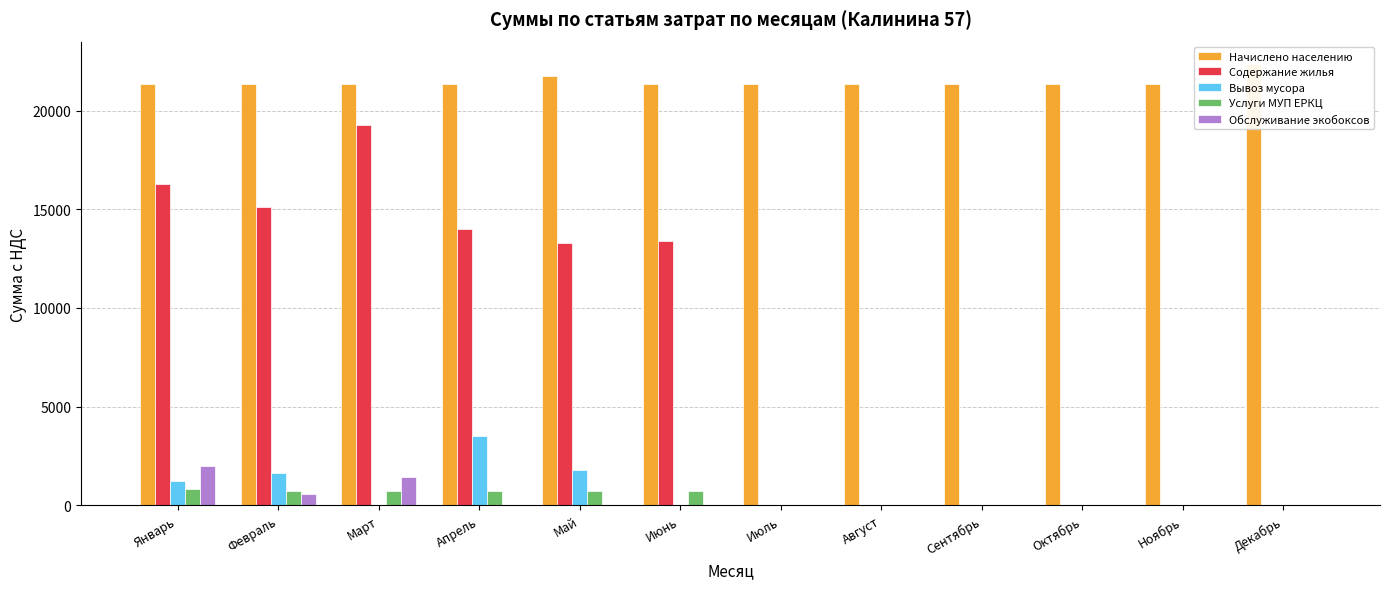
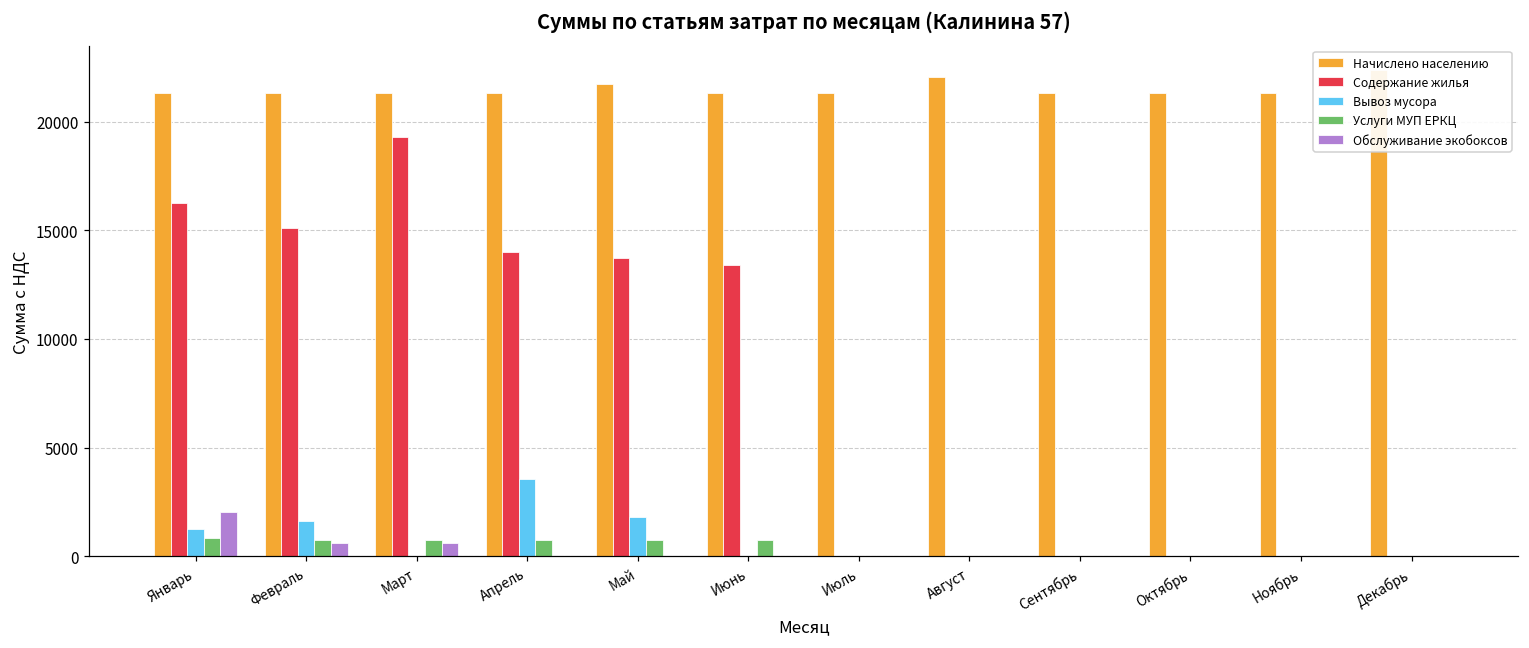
  {
    "Начислено населению": {
      "Январь": 21300,
      "Февраль": 21300,
      "Март": 21300,
      "Апрель": 21300,
      "Май": 21700,
      "Июнь": 21300,
      "Июль": 21300,
-     "Август": 21300,
+     "Август": 22100,
      "Сентябрь": 21300,
      "Октябрь": 21300,
      "Ноябрь": 21300
    },
    "Содержание жилья": {
      "Январь": 16300,
      "Февраль": 15100,
      "Март": 19300,
      "Апрель": 14000,
-     "Май": 13300,
+     "Май": 13700,
      "Июнь": 13400,
      "Июль": 0,
      "Август": 0,
      "Сентябрь": 0,
      "Октябрь": 0,
      "Ноябрь": 0,
      "Декабрь": 0
    },
    "Вывоз мусора": {
      "Январь": 1300,
      "Февраль": 1600,
      "Март": 0,
      "Апрель": 3500,
      "Май": 1800,
      "Июнь": 0,
      "Июль": 0,
      "Август": 0,
      "Сентябрь": 0,
      "Октябрь": 0,
      "Ноябрь": 0,
      "Декабрь": 0
    },
    "Услуги МУП ЕРКЦ": {
      "Январь": 800,
      "Февраль": 700,
      "Март": 700,
      "Апрель": 700,
      "Май": 700,
      "Июнь": 700,
      "Июль": 0,
      "Август": 0,
      "Сентябрь": 0,
      "Октябрь": 0,
      "Ноябрь": 0,
      "Декабрь": 0
    },
    "Обслуживание экобоксов": {
      "Январь": 2000,
      "Февраль": 600,
-     "Март": 1500,
+     "Март": 600,
      "Апрель": 0,
      "Май": 0,
      "Июнь": 0,
      "Июль": 0,
      "Август": 0,
      "Сентябрь": 0,
      "Октябрь": 0,
      "Ноябрь": 0,
      "Декабрь": 0
    }
  }
